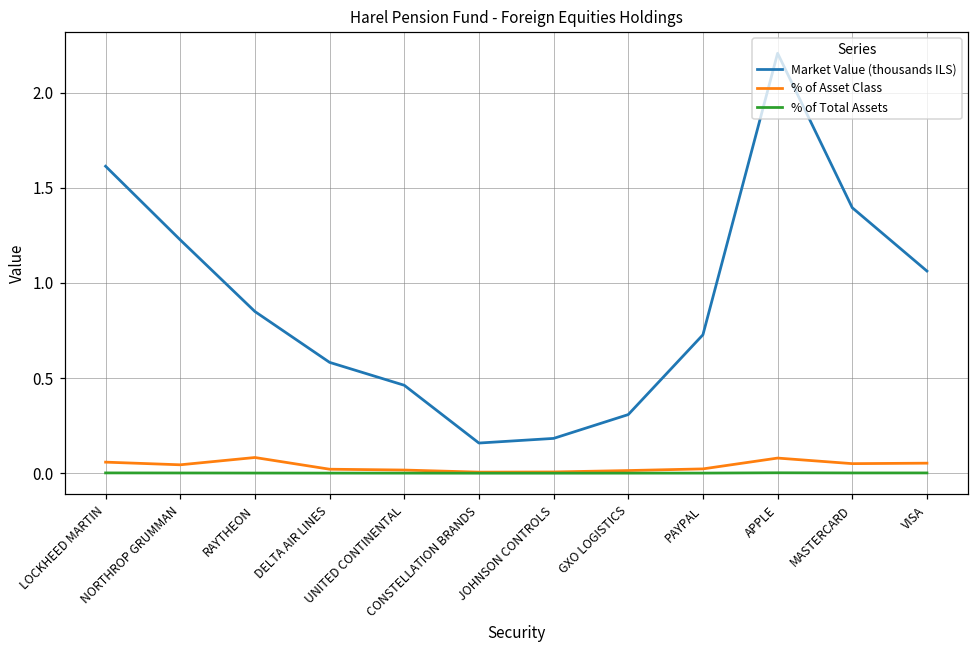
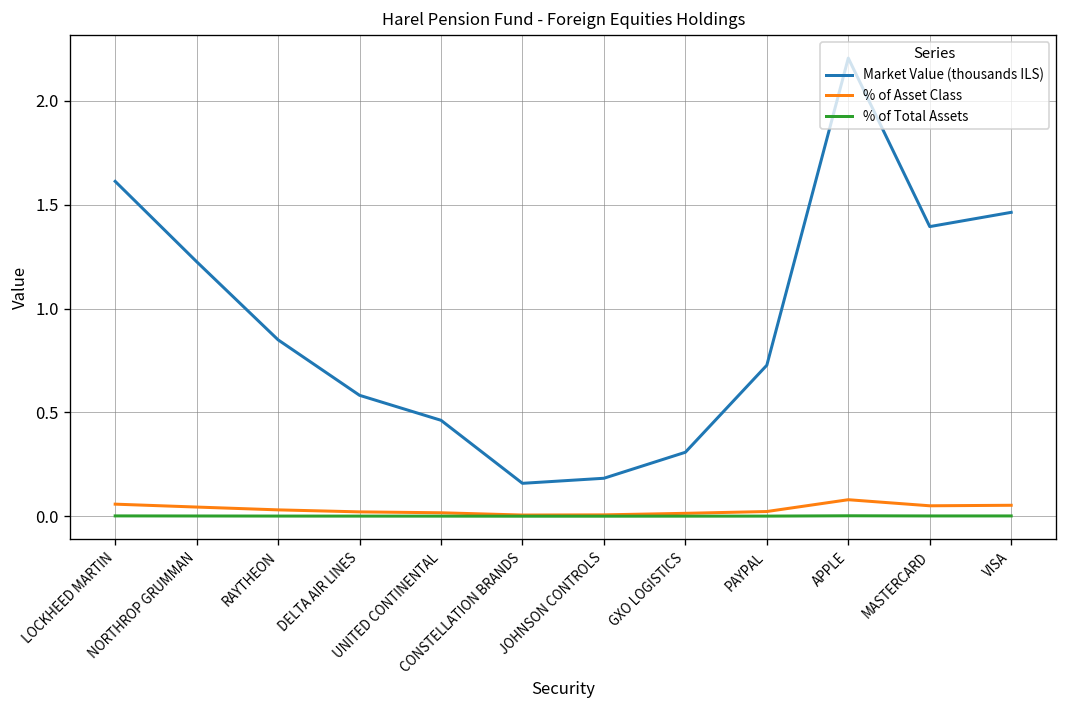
  {
    "Market Value (thousands ILS)": {
      "LOCKHEED MARTIN": 1.61,
      "NORTHROP GRUMMAN": 1.23,
      "RAYTHEON": 0.85,
      "DELTA AIR LINES": 0.58,
      "UNITED CONTINENTAL": 0.46,
      "CONSTELLATION BRANDS": 0.16,
      "JOHNSON CONTROLS": 0.18,
      "GXO LOGISTICS": 0.31,
      "PAYPAL": 0.73,
      "MASTERCARD": 1.40,
-     "VISA": 1.06
+     "VISA": 1.46
    },
    "% of Asset Class": {
      "LOCKHEED MARTIN": 0.06,
      "NORTHROP GRUMMAN": 0.04,
-     "RAYTHEON": 0.08,
+     "RAYTHEON": 0.03,
      "DELTA AIR LINES": 0.02,
      "UNITED CONTINENTAL": 0.02,
      "PAYPAL": 0.02,
      "APPLE": 0.08,
      "MASTERCARD": 0.05,
      "VISA": 0.05
    },
    "% of Total Assets": {
      "LOCKHEED MARTIN": 0.00,
      "NORTHROP GRUMMAN": 0.00,
      "RAYTHEON": 0.00,
      "DELTA AIR LINES": 0.00,
      "UNITED CONTINENTAL": 0.00,
      "PAYPAL": 0.00,
      "APPLE": 0.00,
      "MASTERCARD": 0.00,
      "VISA": 0.00
    }
  }
